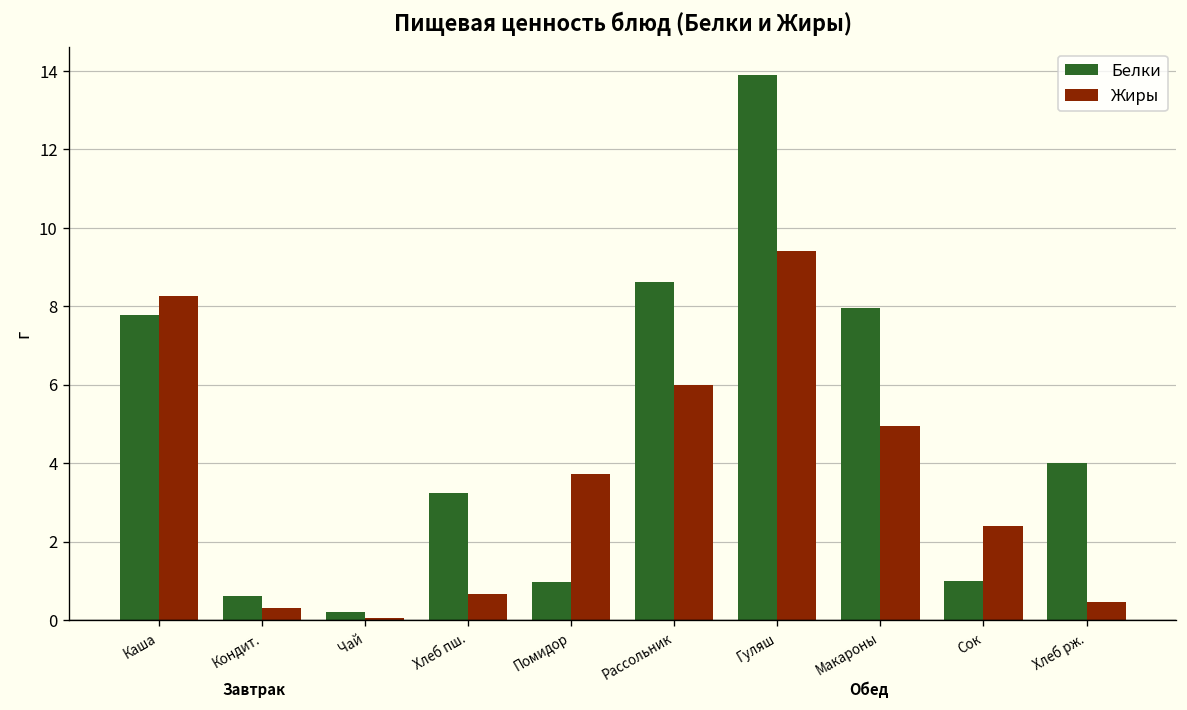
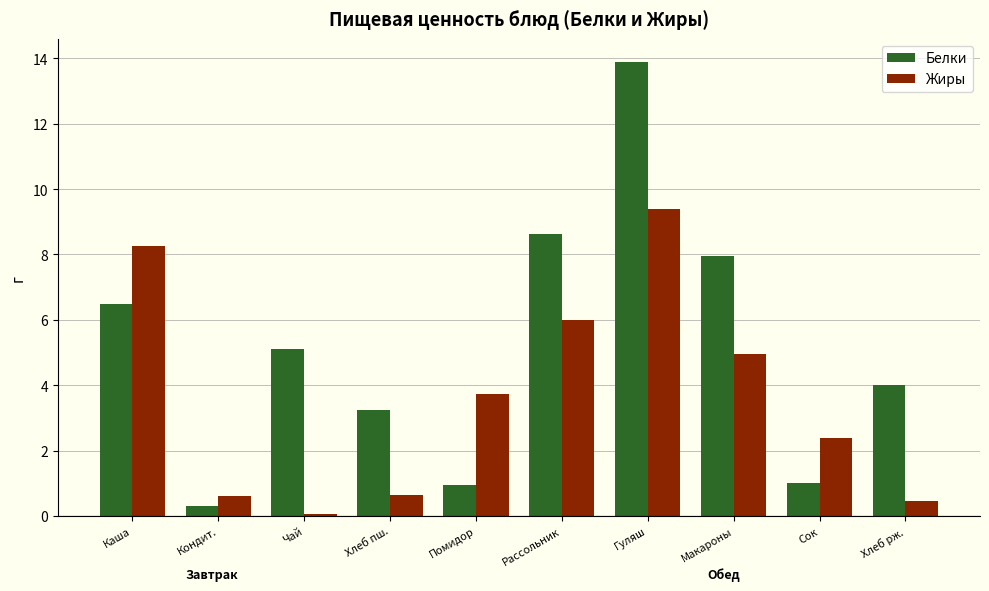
  {
    "Белки": {
-     "Каша": 7.8,
-     "Кондит.": 0.6,
-     "Чай": 0.2,
+     "Каша": 6.5,
+     "Кондит.": 0.3,
+     "Чай": 5.1,
      "Хлеб пш.": 3.2,
      "Помидор": 1.0,
      "Рассольник": 8.6,
      "Гуляш": 13.9,
      "Макароны": 8.0,
      "Сок": 1.0,
      "Хлеб рж.": 4.0
    },
    "Жиры": {
      "Каша": 8.3,
-     "Кондит.": 0.3,
+     "Кондит.": 0.6,
      "Хлеб пш.": 0.7,
      "Помидор": 3.7,
      "Рассольник": 6.0,
      "Гуляш": 9.4,
      "Макароны": 5.0,
      "Сок": 2.4,
      "Хлеб рж.": 0.5
    }
  }
